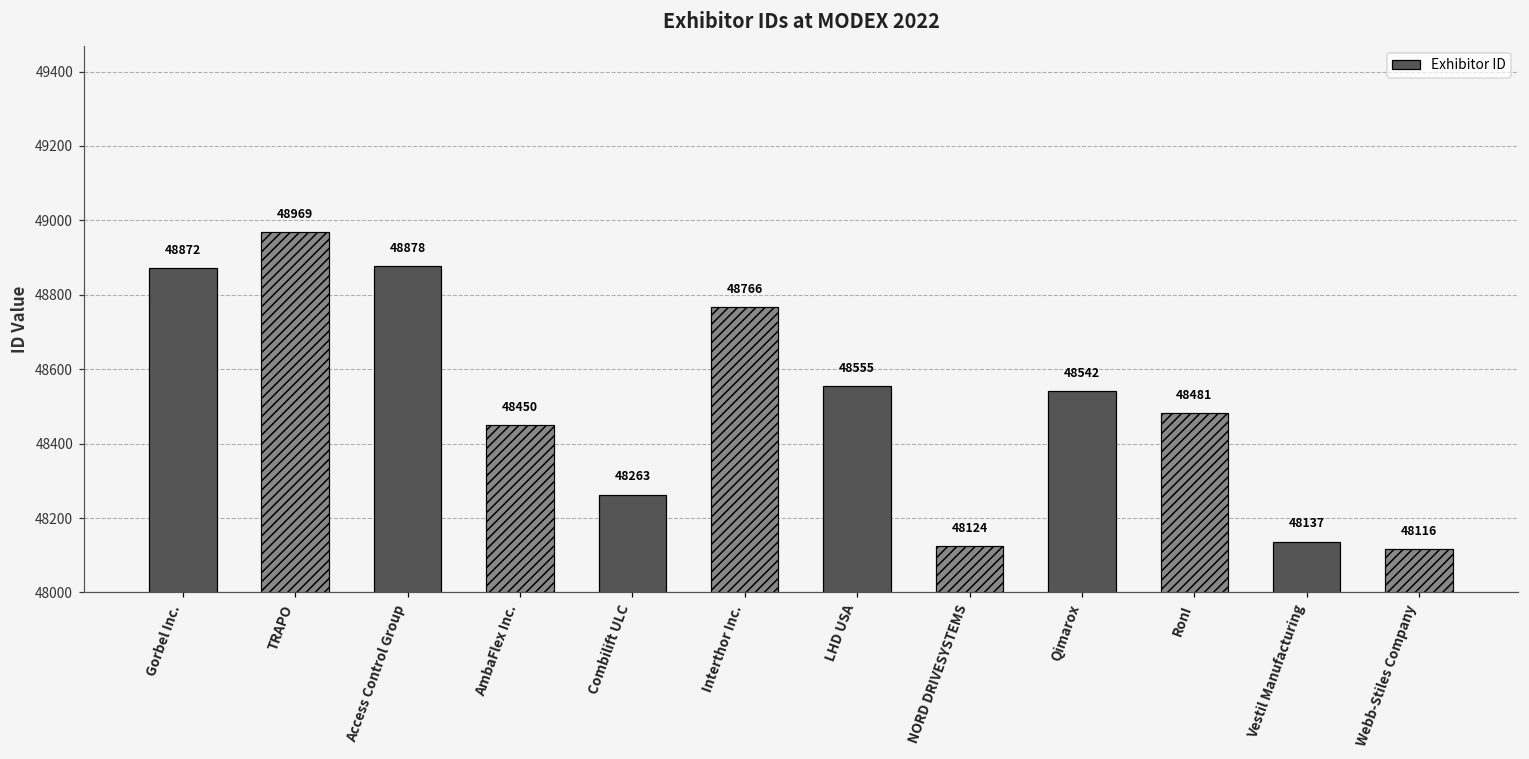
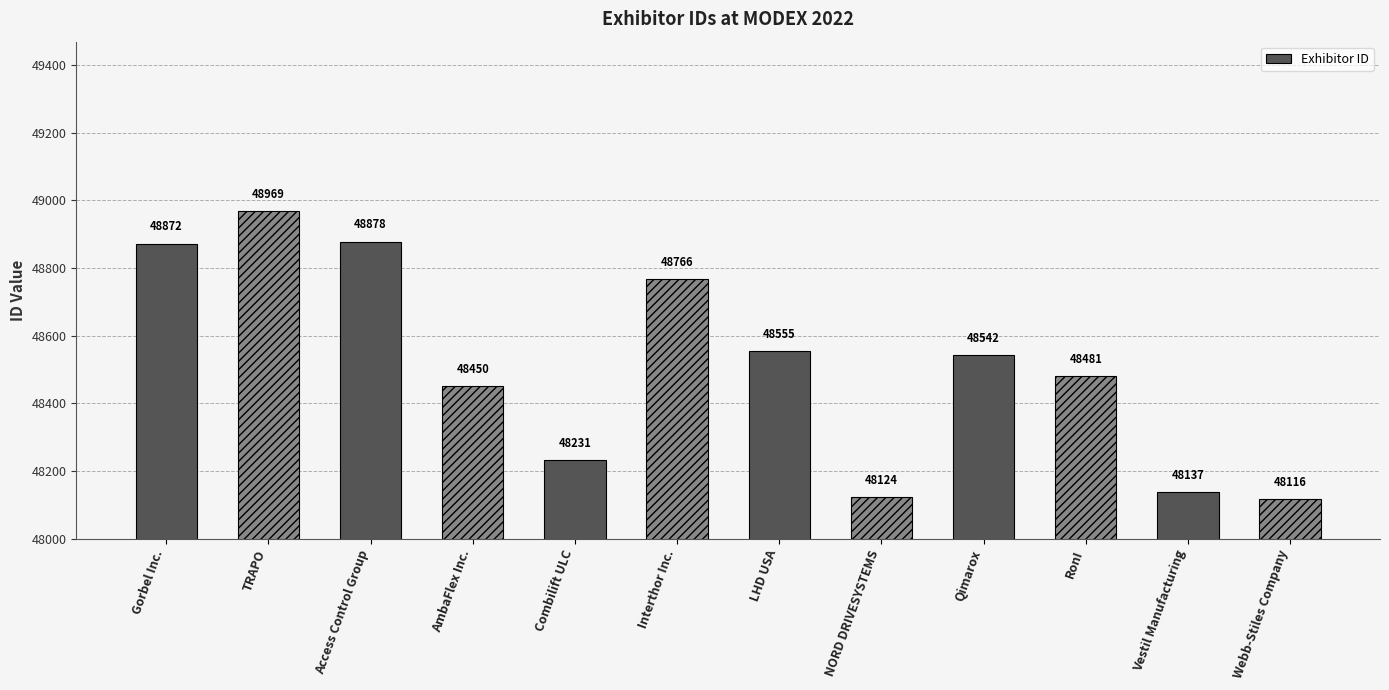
  {
    "Gorbel Inc.": 48872,
    "TRAPO": 48969,
    "Access Control Group": 48878,
    "AmbaFlex Inc.": 48450,
-   "Combilift ULC": 48263,
+   "Combilift ULC": 48231,
    "Interthor Inc.": 48766,
    "LHD USA": 48555,
    "NORD DRIVESYSTEMS": 48124,
    "Qimarox": 48542,
    "RonI": 48481,
    "Vestil Manufacturing": 48137,
    "Webb-Stiles Company": 48116
  }
